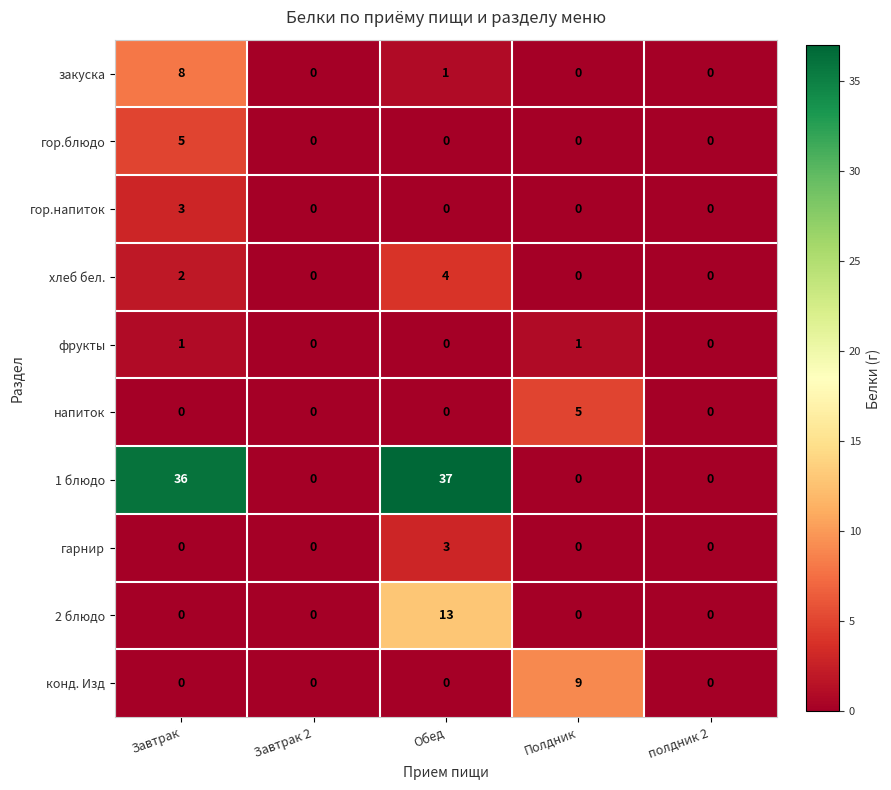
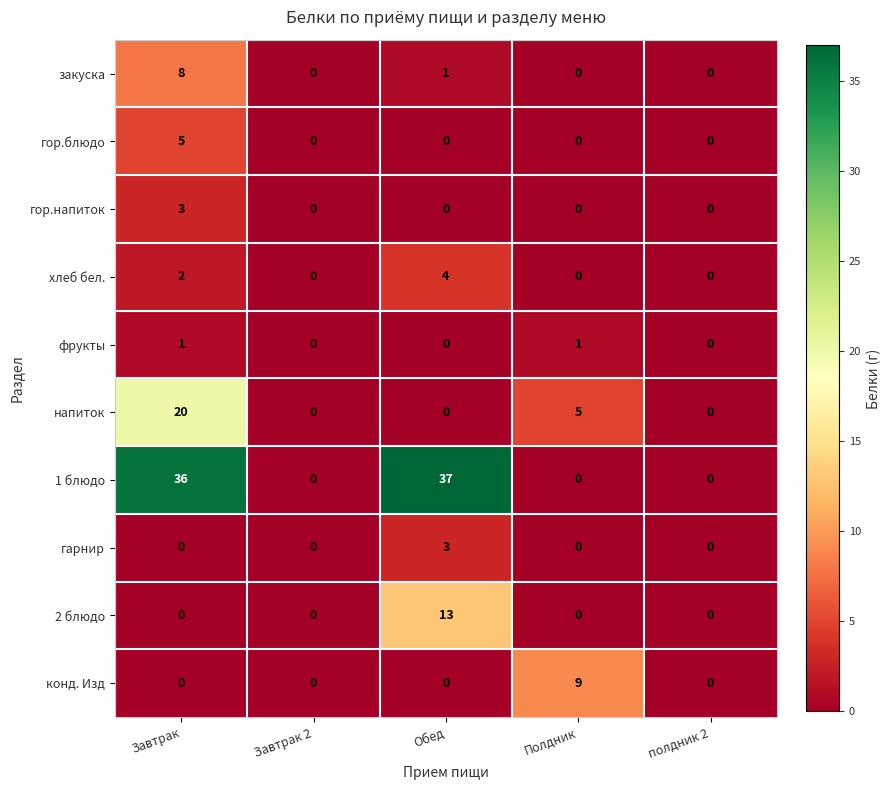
  {
    "закуска": {
      "Завтрак": 8,
      "Завтрак 2": 0,
      "Обед": 1,
      "Полдник": 0,
      "полдник 2": 0
    },
    "гор.блюдо": {
      "Завтрак": 5,
      "Завтрак 2": 0,
      "Обед": 0,
      "Полдник": 0,
      "полдник 2": 0
    },
    "гор.напиток": {
      "Завтрак": 3,
      "Завтрак 2": 0,
      "Обед": 0,
      "Полдник": 0,
      "полдник 2": 0
    },
    "хлеб бел.": {
      "Завтрак": 2,
      "Завтрак 2": 0,
      "Обед": 4,
      "Полдник": 0,
      "полдник 2": 0
    },
    "фрукты": {
      "Завтрак": 1,
      "Завтрак 2": 0,
      "Обед": 0,
      "Полдник": 1,
      "полдник 2": 0
    },
    "напиток": {
-     "Завтрак": 0,
+     "Завтрак": 20,
      "Завтрак 2": 0,
      "Обед": 0,
      "Полдник": 5,
      "полдник 2": 0
    },
    "1 блюдо": {
      "Завтрак": 36,
      "Завтрак 2": 0,
      "Обед": 37,
      "Полдник": 0,
      "полдник 2": 0
    },
    "гарнир": {
      "Завтрак": 0,
      "Завтрак 2": 0,
      "Обед": 3,
      "Полдник": 0,
      "полдник 2": 0
    },
    "2 блюдо": {
      "Завтрак": 0,
      "Завтрак 2": 0,
      "Обед": 13,
      "Полдник": 0,
      "полдник 2": 0
    },
    "конд. Изд": {
      "Завтрак": 0,
      "Завтрак 2": 0,
      "Обед": 0,
      "Полдник": 9,
      "полдник 2": 0
    }
  }
